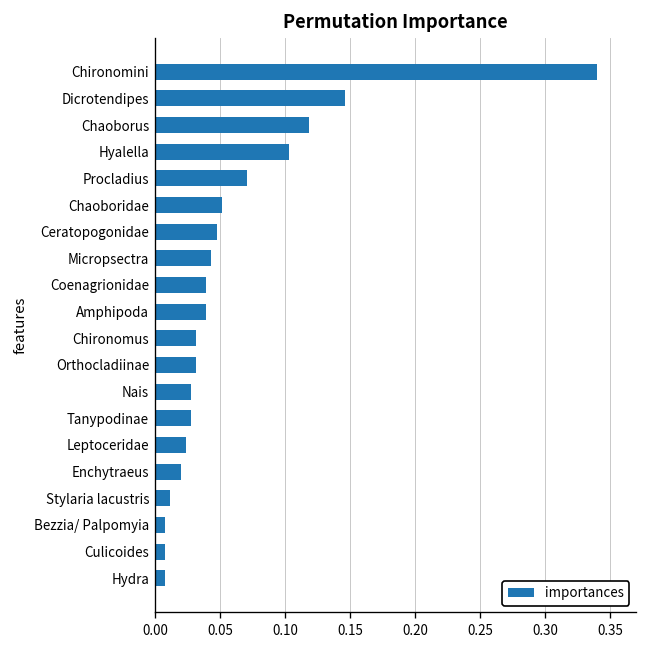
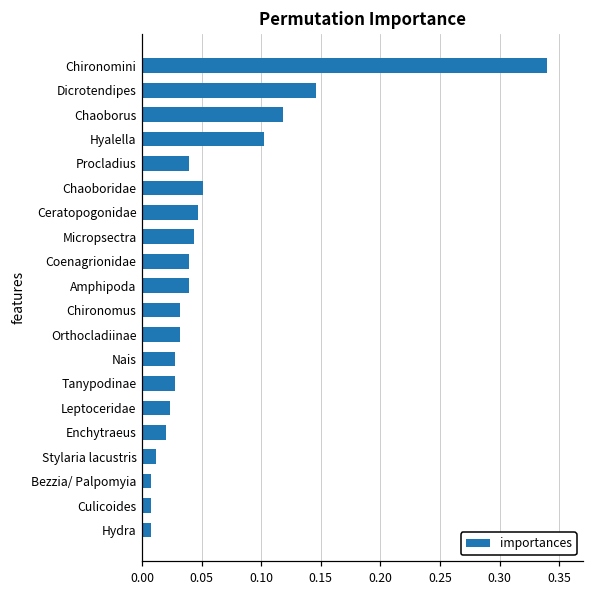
  {
    "Chironomini": 0.340,
    "Dicrotendipes": 0.146,
    "Chaoborus": 0.119,
    "Hyalella": 0.103,
-   "Procladius": 0.071,
+   "Procladius": 0.040,
    "Chaoboridae": 0.051,
    "Ceratopogonidae": 0.047,
    "Micropsectra": 0.043,
    "Coenagrionidae": 0.040,
    "Amphipoda": 0.040,
    "Chironomus": 0.032,
    "Orthocladiinae": 0.032,
    "Nais": 0.028,
    "Tanypodinae": 0.028,
    "Leptoceridae": 0.024,
    "Enchytraeus": 0.020,
    "Stylaria lacustris": 0.012,
    "Bezzia/ Palpomyia": 0.008,
    "Culicoides": 0.008,
    "Hydra": 0.008
  }
